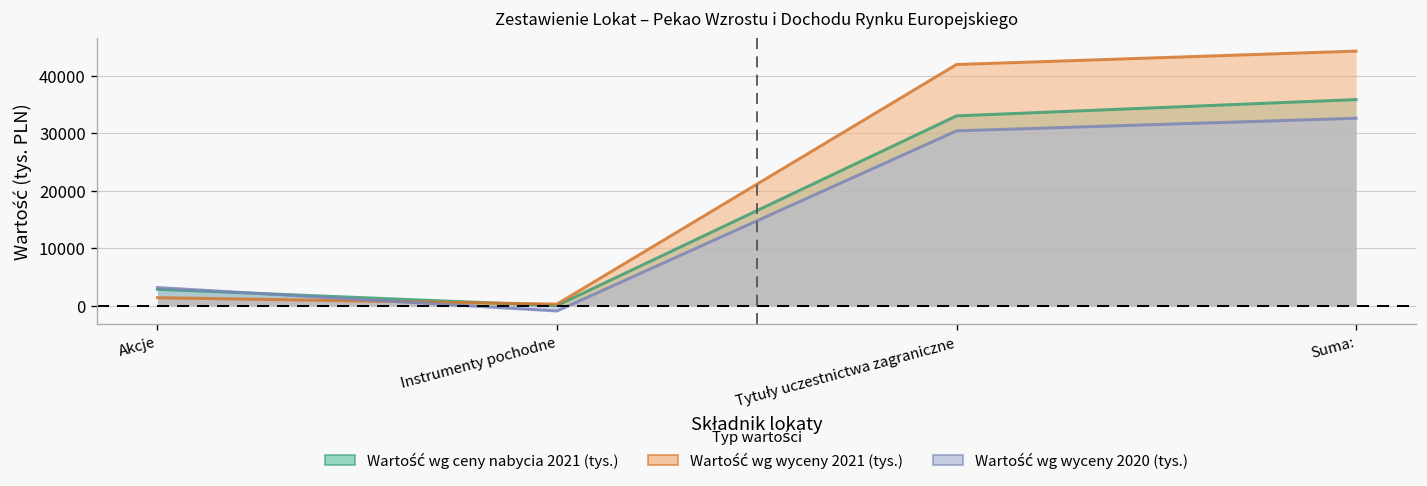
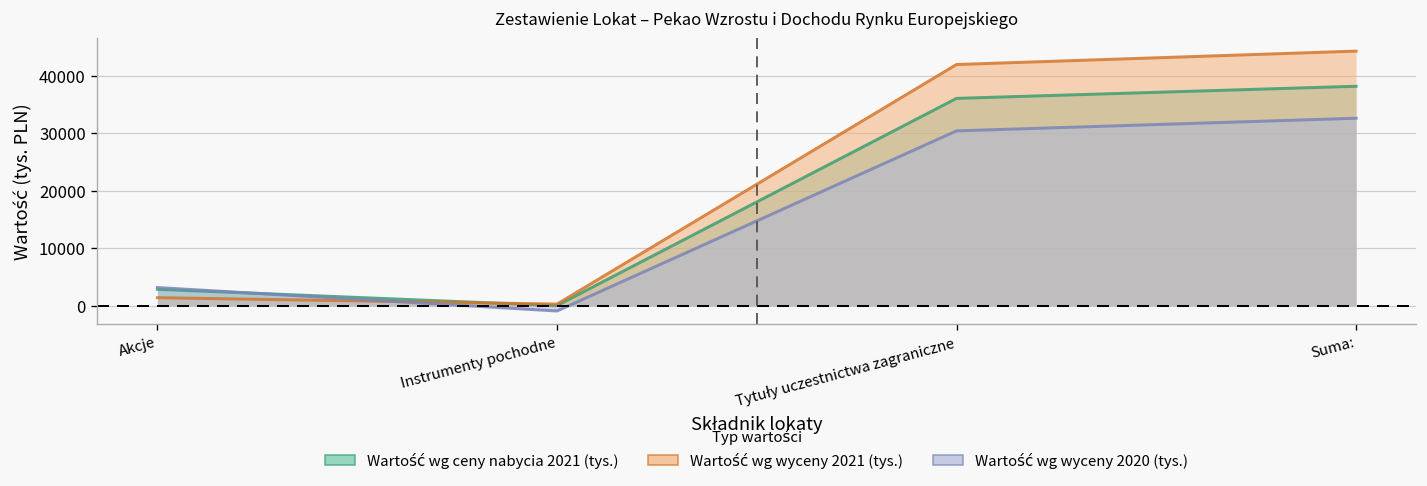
  {
    "Wartość wg ceny nabycia 2021 (tys.)": {
-     "Tytuły uczestnictwa zagraniczne": 33000,
-     "Suma:": 36000
+     "Tytuły uczestnictwa zagraniczne": 36000,
+     "Suma:": 38000
    },
    "Wartość wg wyceny 2021 (tys.)": {
      "Akcje": 1000,
      "Tytuły uczestnictwa zagraniczne": 42000,
      "Suma:": 44000
    }
  }
